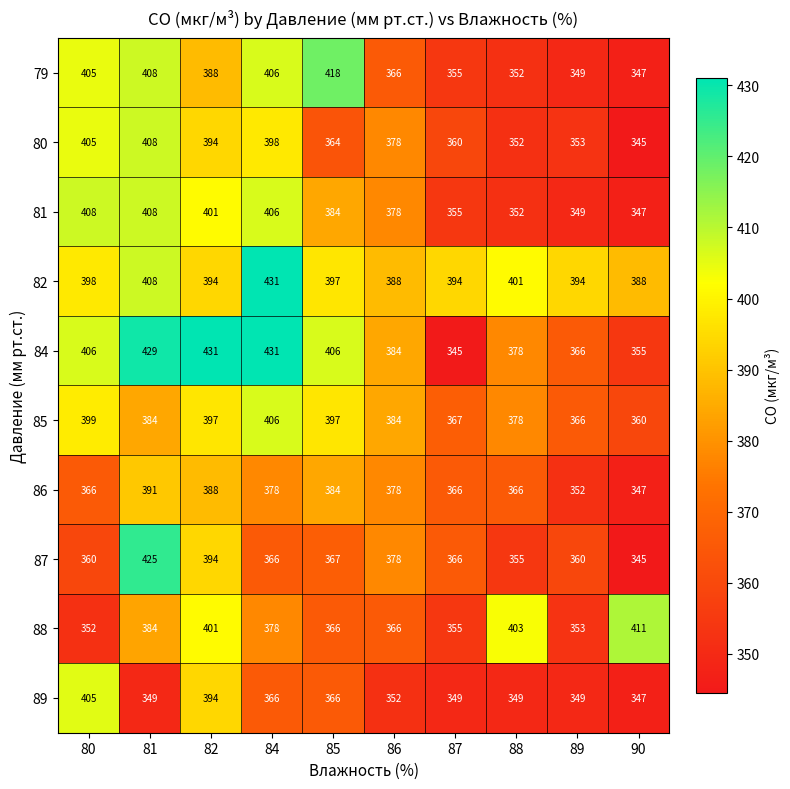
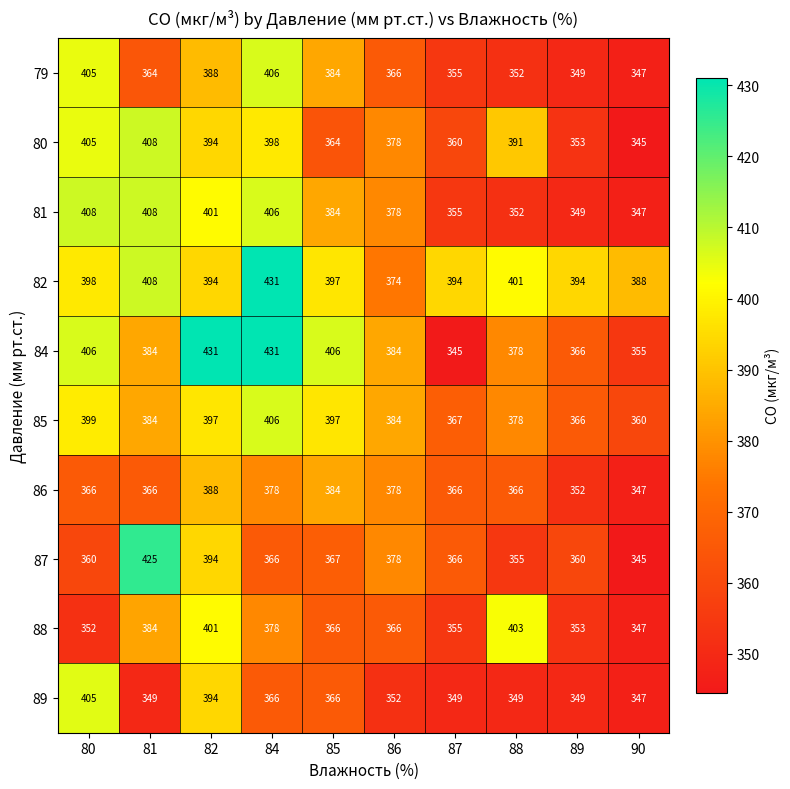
  {
    "79": {
      "80": 405,
-     "81": 408,
+     "81": 364,
      "82": 388,
      "84": 406,
-     "85": 418,
+     "85": 384,
      "86": 366,
      "87": 355,
      "88": 352,
      "89": 349,
      "90": 347
    },
    "80": {
      "80": 405,
      "81": 408,
      "82": 394,
      "84": 398,
      "85": 364,
      "86": 378,
      "87": 360,
-     "88": 352,
+     "88": 391,
      "89": 353,
      "90": 345
    },
    "81": {
      "80": 408,
      "81": 408,
      "82": 401,
      "84": 406,
      "85": 384,
      "86": 378,
      "87": 355,
      "88": 352,
      "89": 349,
      "90": 347
    },
    "82": {
      "80": 398,
      "81": 408,
      "82": 394,
      "84": 431,
      "85": 397,
-     "86": 388,
+     "86": 374,
      "87": 394,
      "88": 401,
      "89": 394,
      "90": 388
    },
    "84": {
      "80": 406,
-     "81": 429,
+     "81": 384,
      "82": 431,
      "84": 431,
      "85": 406,
      "86": 384,
      "87": 345,
      "88": 378,
      "89": 366,
      "90": 355
    },
    "85": {
      "80": 399,
      "81": 384,
      "82": 397,
      "84": 406,
      "85": 397,
      "86": 384,
      "87": 367,
      "88": 378,
      "89": 366,
      "90": 360
    },
    "86": {
      "80": 366,
-     "81": 391,
+     "81": 366,
      "82": 388,
      "84": 378,
      "85": 384,
      "86": 378,
      "87": 366,
      "88": 366,
      "89": 352,
      "90": 347
    },
    "87": {
      "80": 360,
      "81": 425,
      "82": 394,
      "84": 366,
      "85": 367,
      "86": 378,
      "87": 366,
      "88": 355,
      "89": 360,
      "90": 345
    },
    "88": {
      "80": 352,
      "81": 384,
      "82": 401,
      "84": 378,
      "85": 366,
      "86": 366,
      "87": 355,
      "88": 403,
      "89": 353,
-     "90": 411
+     "90": 347
    },
    "89": {
      "80": 405,
      "81": 349,
      "82": 394,
      "84": 366,
      "85": 366,
      "86": 352,
      "87": 349,
      "88": 349,
      "89": 349,
      "90": 347
    }
  }
